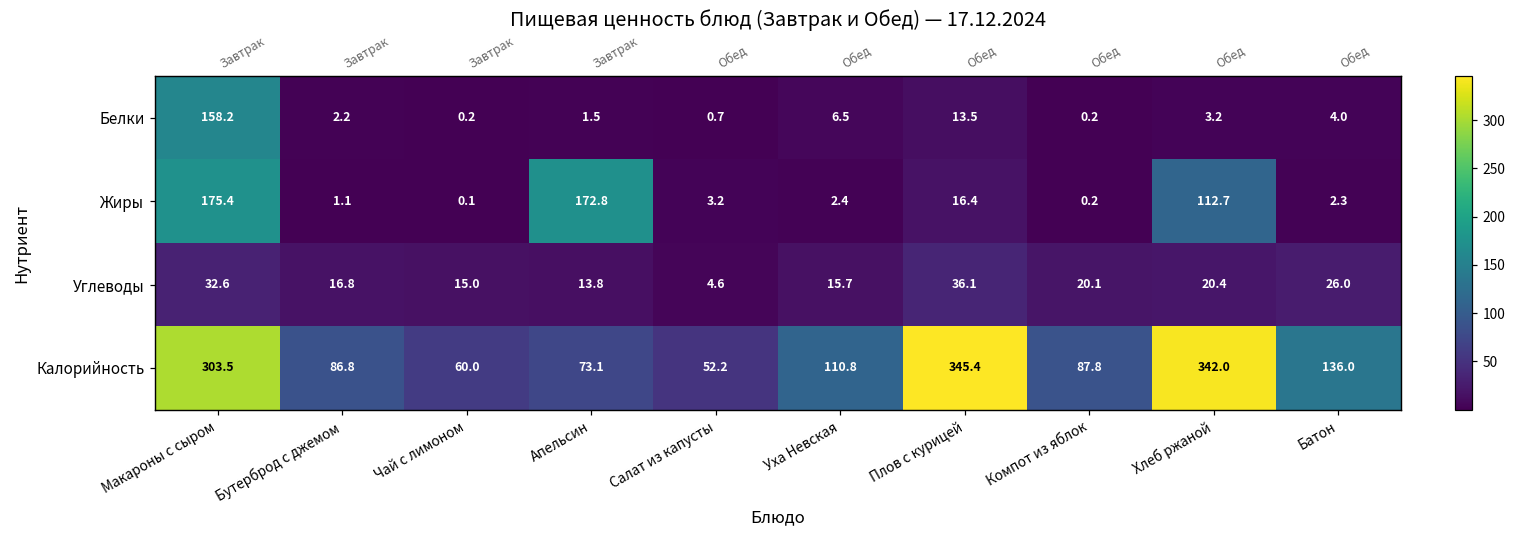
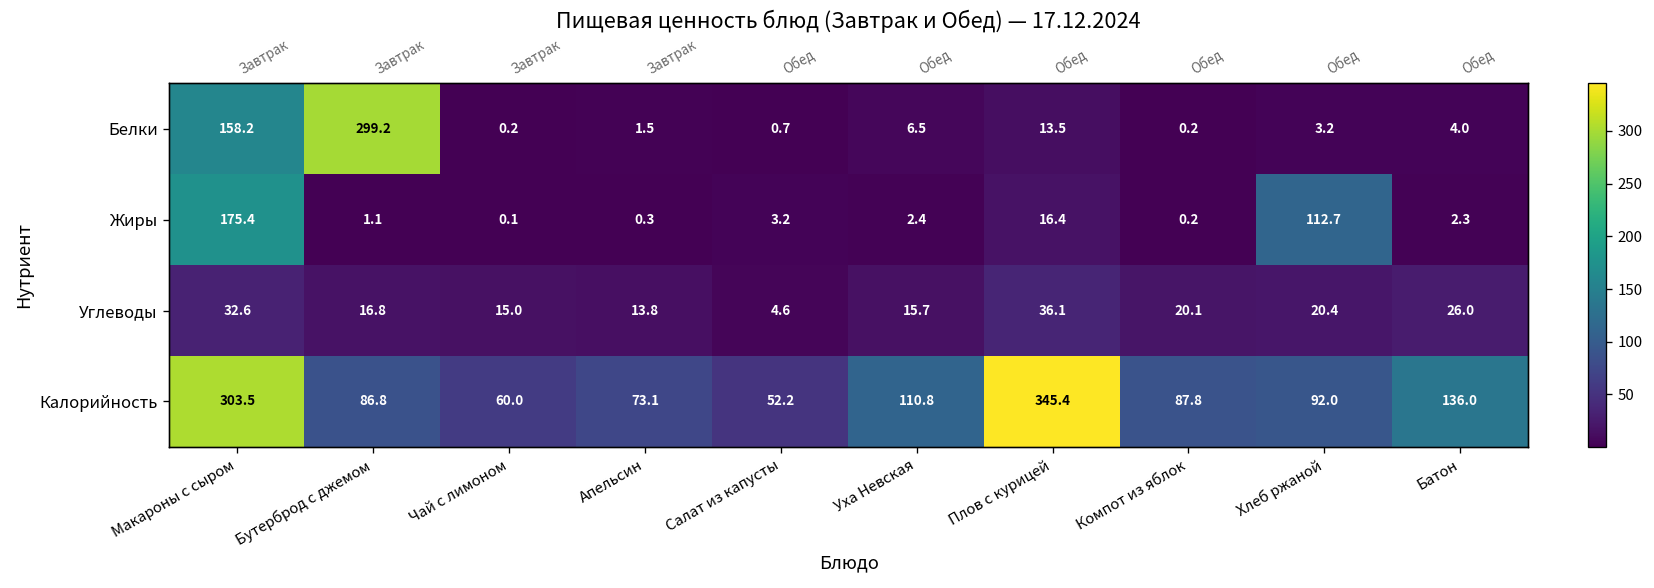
  {
    "Белки": {
      "Макароны с сыром": 158.2,
-     "Бутерброд с джемом": 2.2,
+     "Бутерброд с джемом": 299.2,
      "Чай с лимоном": 0.2,
      "Апельсин": 1.5,
      "Салат из капусты": 0.7,
      "Уха Невская": 6.5,
      "Плов с курицей": 13.5,
      "Компот из яблок": 0.2,
      "Хлеб ржаной": 3.2,
      "Батон": 4.0
    },
    "Жиры": {
      "Макароны с сыром": 175.4,
      "Бутерброд с джемом": 1.1,
      "Чай с лимоном": 0.1,
-     "Апельсин": 172.8,
+     "Апельсин": 0.3,
      "Салат из капусты": 3.2,
      "Уха Невская": 2.4,
      "Плов с курицей": 16.4,
      "Компот из яблок": 0.2,
      "Хлеб ржаной": 112.7,
      "Батон": 2.3
    },
    "Углеводы": {
      "Макароны с сыром": 32.6,
      "Бутерброд с джемом": 16.8,
      "Чай с лимоном": 15.0,
      "Апельсин": 13.8,
      "Салат из капусты": 4.6,
      "Уха Невская": 15.7,
      "Плов с курицей": 36.1,
      "Компот из яблок": 20.1,
      "Хлеб ржаной": 20.4,
      "Батон": 26.0
    },
    "Калорийность": {
      "Макароны с сыром": 303.5,
      "Бутерброд с джемом": 86.8,
      "Чай с лимоном": 60.0,
      "Апельсин": 73.1,
      "Салат из капусты": 52.2,
      "Уха Невская": 110.8,
      "Плов с курицей": 345.4,
      "Компот из яблок": 87.8,
-     "Хлеб ржаной": 342.0,
+     "Хлеб ржаной": 92.0,
      "Батон": 136.0
    }
  }
